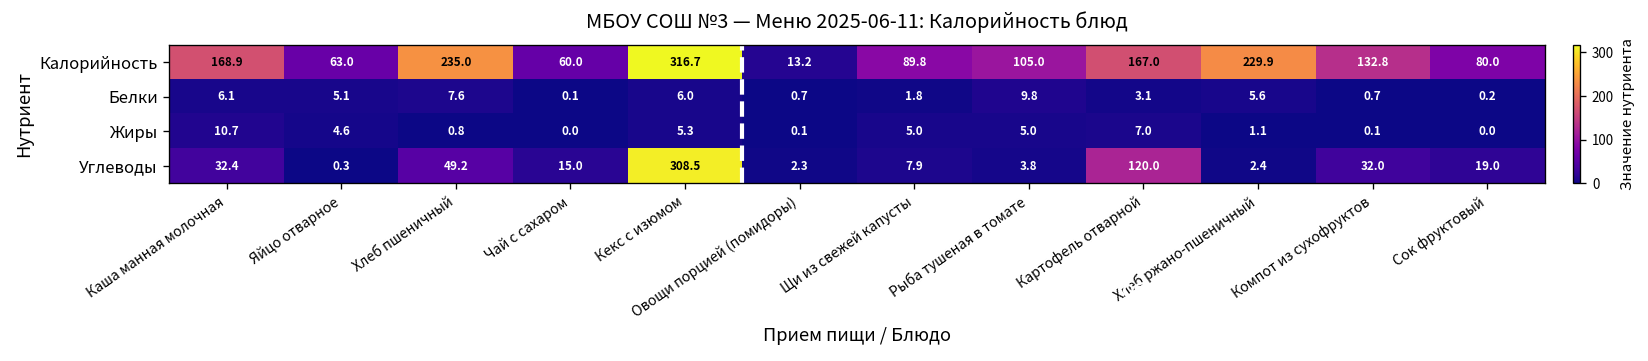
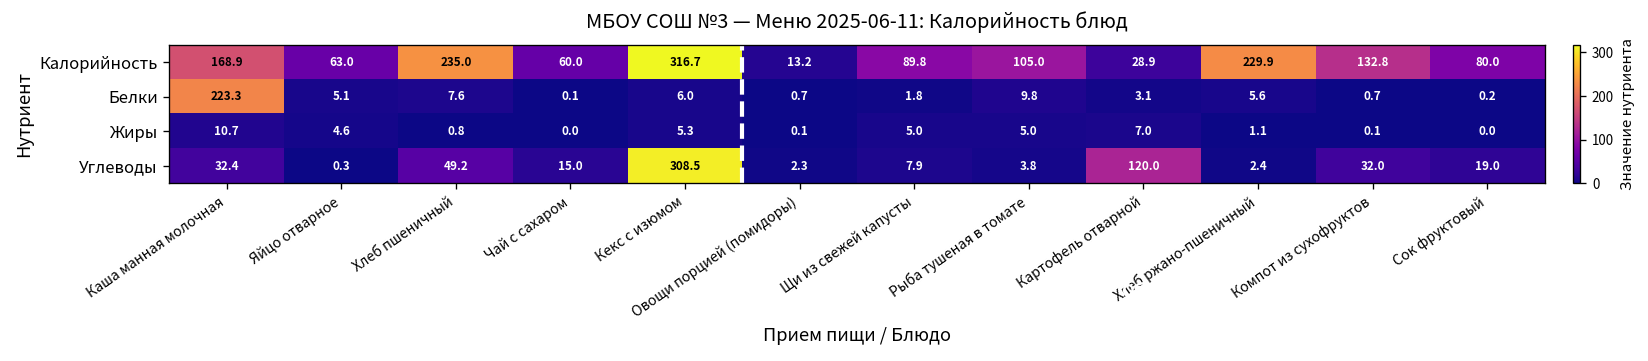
  {
    "Калорийность": {
      "Каша манная молочная": 168.9,
      "Яйцо отварное": 63.0,
      "Хлеб пшеничный": 235.0,
      "Чай с сахаром": 60.0,
      "Кекс с изюмом": 316.7,
      "Овощи порцией (помидоры)": 13.2,
      "Щи из свежей капусты": 89.8,
      "Рыба тушеная в томате": 105.0,
-     "Картофель отварной": 167.0,
+     "Картофель отварной": 28.9,
      "Хлеб ржано-пшеничный": 229.9,
      "Компот из сухофруктов": 132.8,
      "Сок фруктовый": 80.0
    },
    "Белки": {
-     "Каша манная молочная": 6.1,
+     "Каша манная молочная": 223.3,
      "Яйцо отварное": 5.1,
      "Хлеб пшеничный": 7.6,
      "Чай с сахаром": 0.1,
      "Кекс с изюмом": 6.0,
      "Овощи порцией (помидоры)": 0.7,
      "Щи из свежей капусты": 1.8,
      "Рыба тушеная в томате": 9.8,
      "Картофель отварной": 3.1,
      "Хлеб ржано-пшеничный": 5.6,
      "Компот из сухофруктов": 0.7,
      "Сок фруктовый": 0.2
    },
    "Жиры": {
      "Каша манная молочная": 10.7,
      "Яйцо отварное": 4.6,
      "Хлеб пшеничный": 0.8,
      "Чай с сахаром": 0.0,
      "Кекс с изюмом": 5.3,
      "Овощи порцией (помидоры)": 0.1,
      "Щи из свежей капусты": 5.0,
      "Рыба тушеная в томате": 5.0,
      "Картофель отварной": 7.0,
      "Хлеб ржано-пшеничный": 1.1,
      "Компот из сухофруктов": 0.1,
      "Сок фруктовый": 0.0
    },
    "Углеводы": {
      "Каша манная молочная": 32.4,
      "Яйцо отварное": 0.3,
      "Хлеб пшеничный": 49.2,
      "Чай с сахаром": 15.0,
      "Кекс с изюмом": 308.5,
      "Овощи порцией (помидоры)": 2.3,
      "Щи из свежей капусты": 7.9,
      "Рыба тушеная в томате": 3.8,
      "Картофель отварной": 120.0,
      "Хлеб ржано-пшеничный": 2.4,
      "Компот из сухофруктов": 32.0,
      "Сок фруктовый": 19.0
    }
  }
